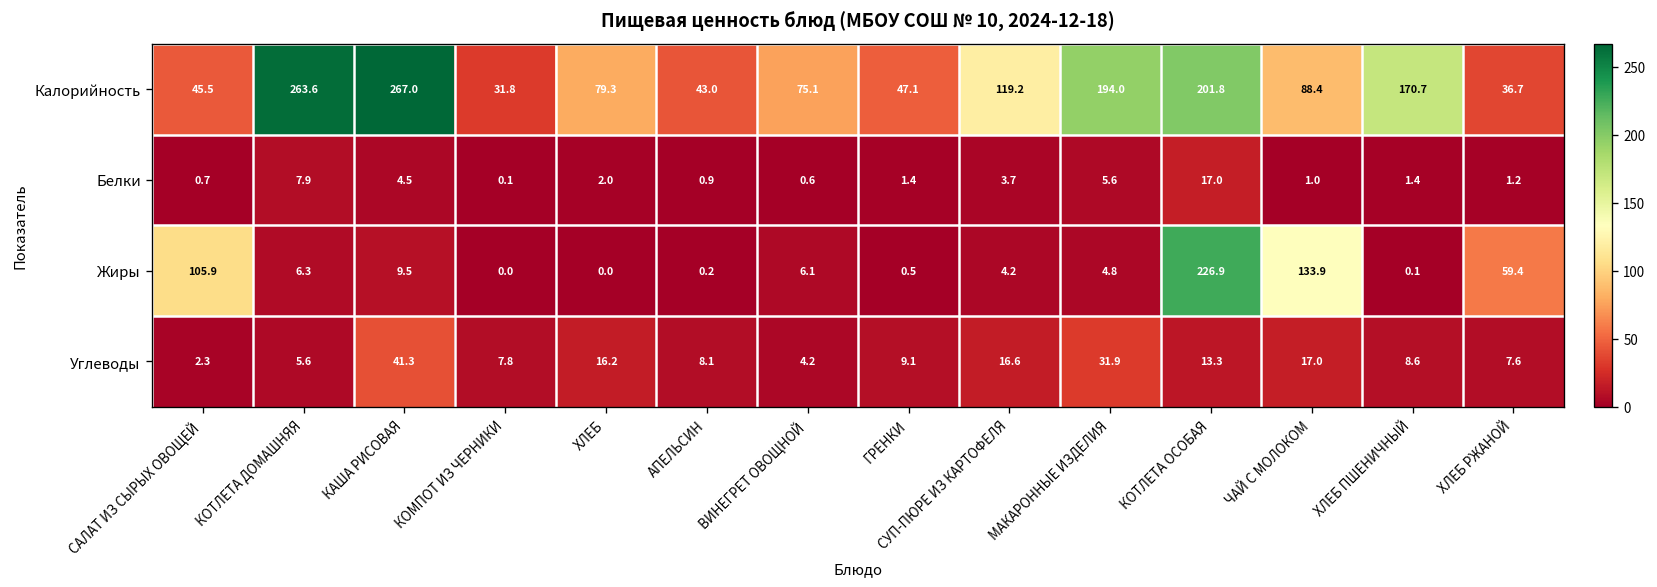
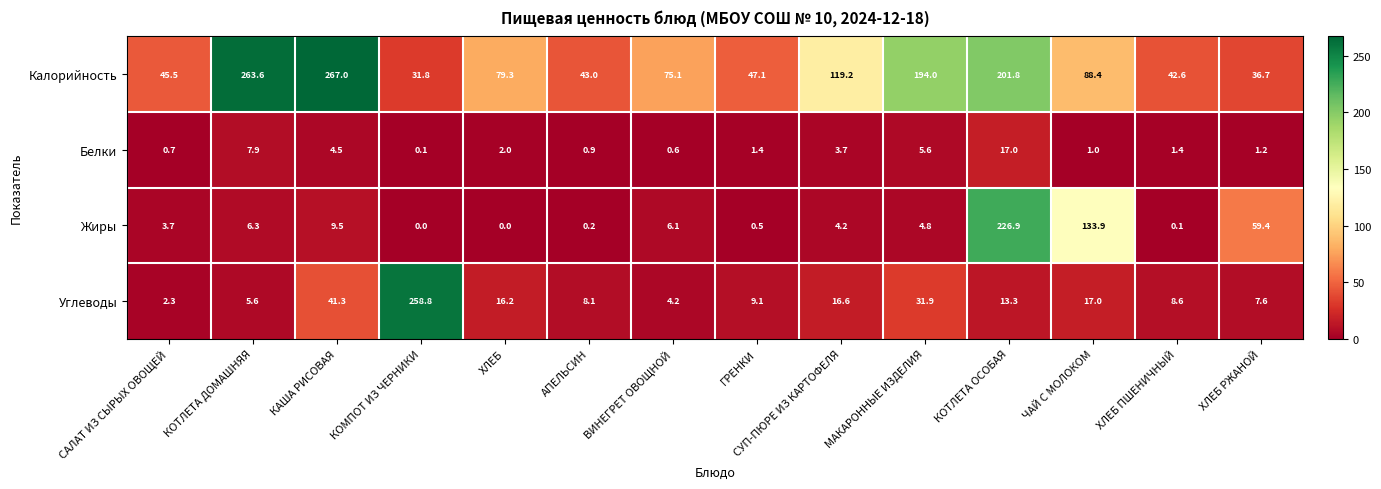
  {
    "Калорийность": {
      "САЛАТ ИЗ СЫРЫХ ОВОЩЕЙ": 45.5,
      "КОТЛЕТА ДОМАШНЯЯ": 263.6,
      "КАША РИСОВАЯ": 267.0,
      "КОМПОТ ИЗ ЧЕРНИКИ": 31.8,
      "ХЛЕБ": 79.3,
      "АПЕЛЬСИН": 43.0,
      "ВИНЕГРЕТ ОВОЩНОЙ": 75.1,
      "ГРЕНКИ": 47.1,
      "СУП-ПЮРЕ ИЗ КАРТОФЕЛЯ": 119.2,
      "МАКАРОННЫЕ ИЗДЕЛИЯ": 194.0,
      "КОТЛЕТА ОСОБАЯ": 201.8,
      "ЧАЙ С МОЛОКОМ": 88.4,
-     "ХЛЕБ ПШЕНИЧНЫЙ": 170.7,
+     "ХЛЕБ ПШЕНИЧНЫЙ": 42.6,
      "ХЛЕБ РЖАНОЙ": 36.7
    },
    "Белки": {
      "САЛАТ ИЗ СЫРЫХ ОВОЩЕЙ": 0.7,
      "КОТЛЕТА ДОМАШНЯЯ": 7.9,
      "КАША РИСОВАЯ": 4.5,
      "КОМПОТ ИЗ ЧЕРНИКИ": 0.1,
      "ХЛЕБ": 2.0,
      "АПЕЛЬСИН": 0.9,
      "ВИНЕГРЕТ ОВОЩНОЙ": 0.6,
      "ГРЕНКИ": 1.4,
      "СУП-ПЮРЕ ИЗ КАРТОФЕЛЯ": 3.7,
      "МАКАРОННЫЕ ИЗДЕЛИЯ": 5.6,
      "КОТЛЕТА ОСОБАЯ": 17.0,
      "ЧАЙ С МОЛОКОМ": 1.0,
      "ХЛЕБ ПШЕНИЧНЫЙ": 1.4,
      "ХЛЕБ РЖАНОЙ": 1.2
    },
    "Жиры": {
-     "САЛАТ ИЗ СЫРЫХ ОВОЩЕЙ": 105.9,
+     "САЛАТ ИЗ СЫРЫХ ОВОЩЕЙ": 3.7,
      "КОТЛЕТА ДОМАШНЯЯ": 6.3,
      "КАША РИСОВАЯ": 9.5,
      "КОМПОТ ИЗ ЧЕРНИКИ": 0.0,
      "ХЛЕБ": 0.0,
      "АПЕЛЬСИН": 0.2,
      "ВИНЕГРЕТ ОВОЩНОЙ": 6.1,
      "ГРЕНКИ": 0.5,
      "СУП-ПЮРЕ ИЗ КАРТОФЕЛЯ": 4.2,
      "МАКАРОННЫЕ ИЗДЕЛИЯ": 4.8,
      "КОТЛЕТА ОСОБАЯ": 226.9,
      "ЧАЙ С МОЛОКОМ": 133.9,
      "ХЛЕБ ПШЕНИЧНЫЙ": 0.1,
      "ХЛЕБ РЖАНОЙ": 59.4
    },
    "Углеводы": {
      "САЛАТ ИЗ СЫРЫХ ОВОЩЕЙ": 2.3,
      "КОТЛЕТА ДОМАШНЯЯ": 5.6,
      "КАША РИСОВАЯ": 41.3,
-     "КОМПОТ ИЗ ЧЕРНИКИ": 7.8,
+     "КОМПОТ ИЗ ЧЕРНИКИ": 258.8,
      "ХЛЕБ": 16.2,
      "АПЕЛЬСИН": 8.1,
      "ВИНЕГРЕТ ОВОЩНОЙ": 4.2,
      "ГРЕНКИ": 9.1,
      "СУП-ПЮРЕ ИЗ КАРТОФЕЛЯ": 16.6,
      "МАКАРОННЫЕ ИЗДЕЛИЯ": 31.9,
      "КОТЛЕТА ОСОБАЯ": 13.3,
      "ЧАЙ С МОЛОКОМ": 17.0,
      "ХЛЕБ ПШЕНИЧНЫЙ": 8.6,
      "ХЛЕБ РЖАНОЙ": 7.6
    }
  }
